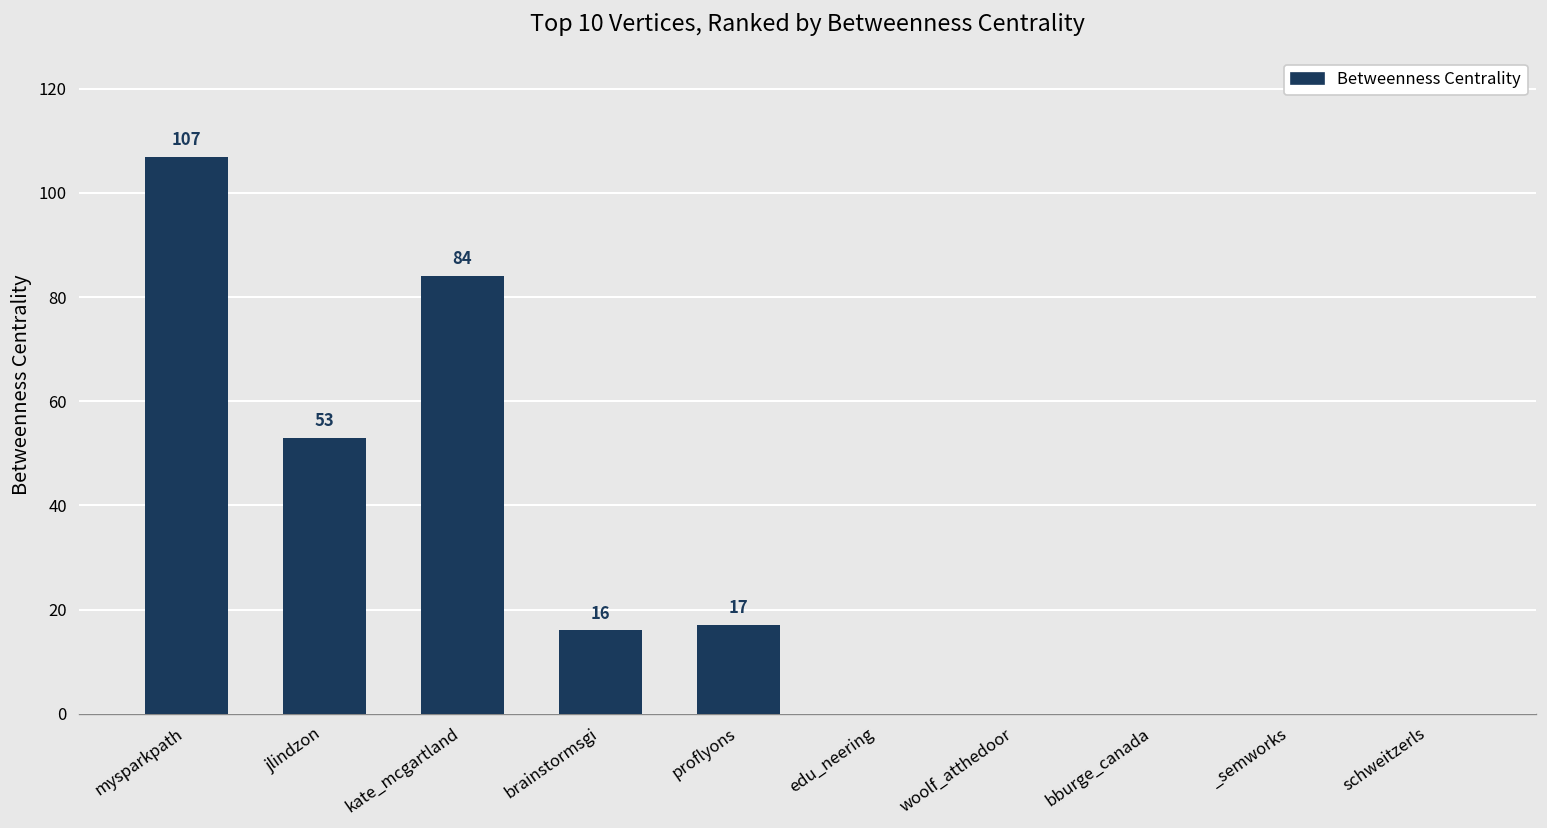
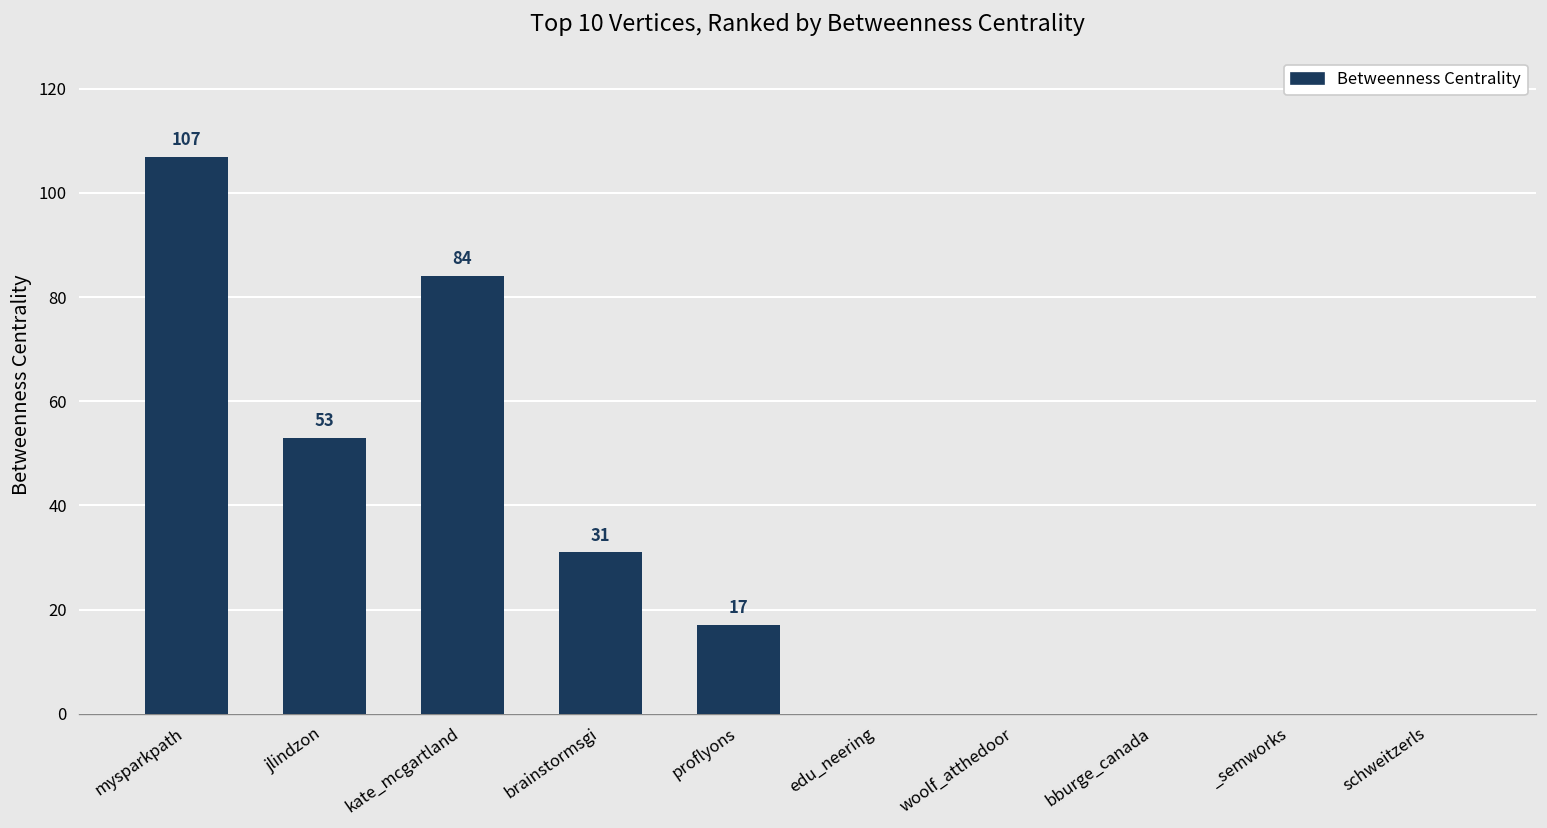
  {
    "mysparkpath": 107,
    "jlindzon": 53,
    "kate_mcgartland": 84,
-   "brainstormsgi": 16,
+   "brainstormsgi": 31,
    "proflyons": 17
  }
